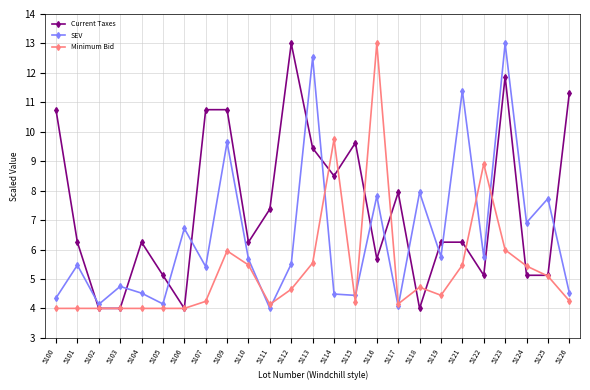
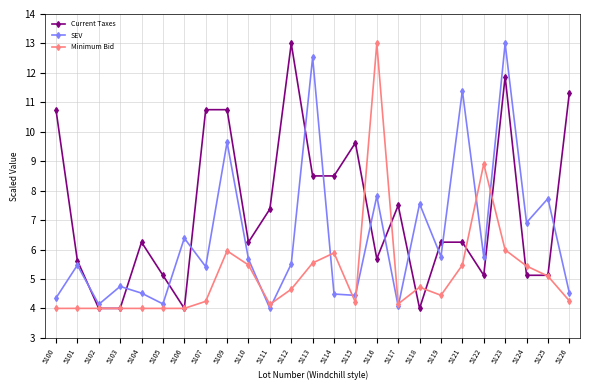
  {
    "Current Taxes": {
      "5100": 10.8,
-     "5101": 6.3,
+     "5101": 5.6,
      "5104": 6.3,
      "5105": 5.1,
      "5107": 10.8,
      "5109": 10.8,
      "5110": 6.3,
      "5111": 7.4,
      "5112": 13.0,
-     "5113": 9.4,
+     "5113": 8.5,
      "5114": 8.5,
      "5115": 9.6,
      "5116": 5.7,
-     "5117": 7.9,
+     "5117": 7.5,
      "5118": 4.0,
      "5119": 6.3,
      "5121": 6.3,
      "5122": 5.1,
      "5123": 11.9,
      "5124": 5.1,
      "5126": 11.3
    },
    "SEV": {
      "5100": 4.4,
      "5101": 5.5,
      "5102": 4.1,
      "5103": 4.7,
      "5104": 4.5,
      "5105": 4.2,
-     "5106": 6.7,
+     "5106": 6.4,
      "5107": 5.4,
      "5109": 9.6,
      "5110": 5.7,
      "5111": 4.0,
      "5112": 5.5,
      "5113": 12.5,
      "5114": 4.5,
      "5115": 4.4,
      "5116": 7.8,
-     "5118": 7.9,
+     "5118": 7.6,
      "5119": 5.8,
      "5121": 11.4,
      "5122": 5.8,
      "5123": 13.0,
      "5124": 6.9,
      "5125": 7.7,
      "5126": 4.5
    },
    "Minimum Bid": {
      "5100": 4.0,
      "5101": 4.0,
      "5104": 4.0,
      "5105": 4.0,
      "5107": 4.2,
      "5109": 6.0,
      "5110": 5.5,
      "5111": 4.1,
      "5112": 4.7,
      "5113": 5.5,
-     "5114": 9.7,
+     "5114": 5.9,
      "5115": 4.2,
      "5116": 13.0,
      "5118": 4.7,
      "5119": 4.4,
      "5121": 5.5,
      "5122": 8.9,
      "5123": 6.0,
      "5124": 5.4,
      "5126": 4.3
    }
  }
